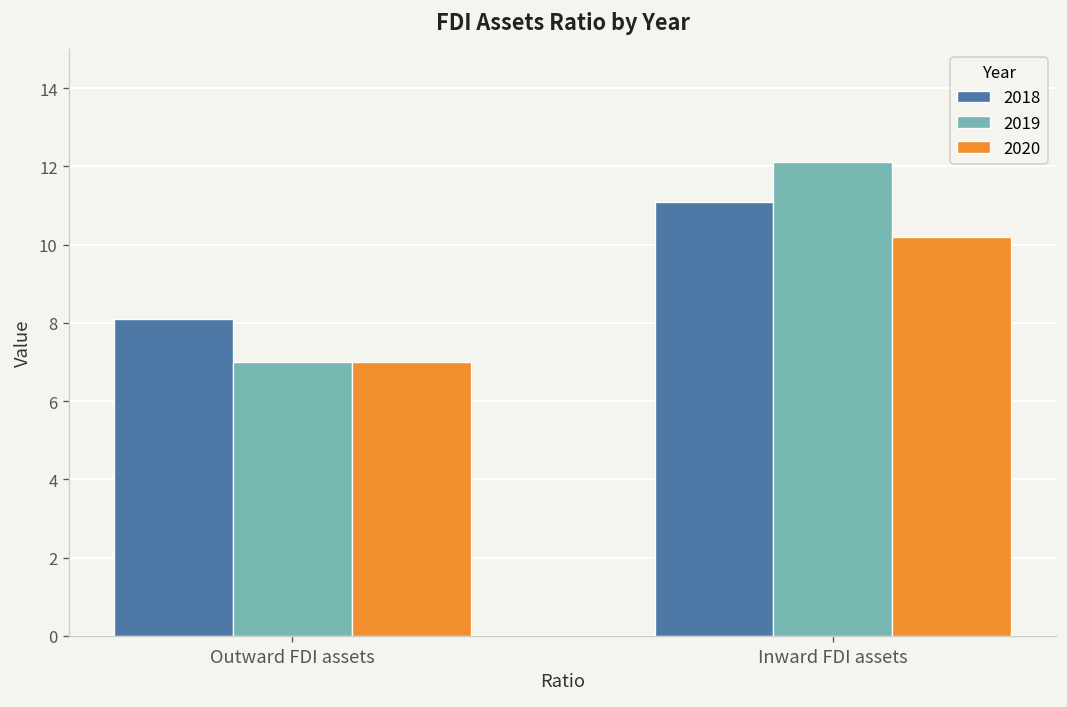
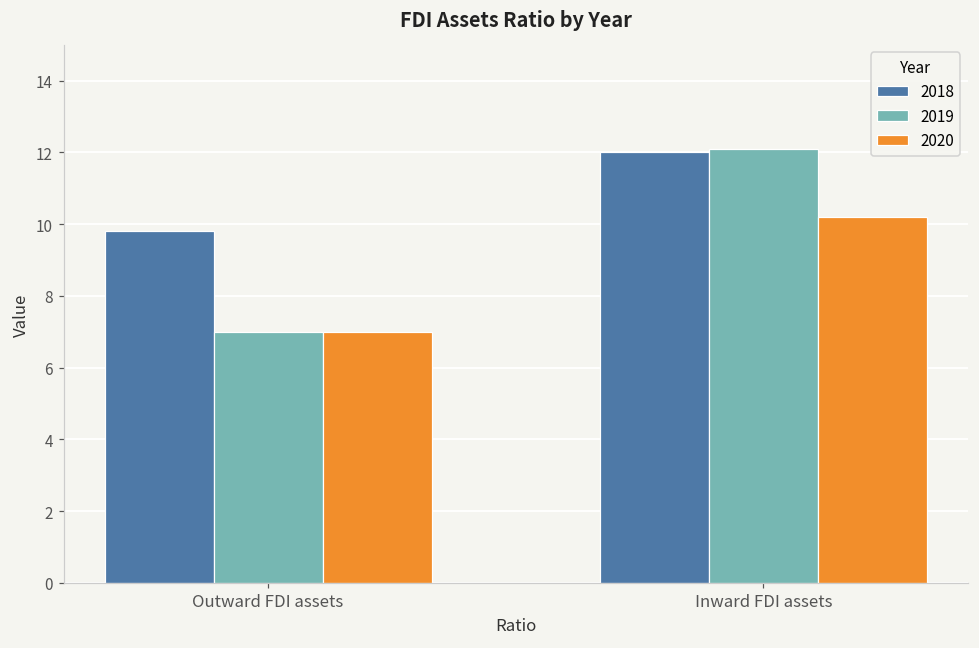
  {
    "2018": {
-     "Outward FDI assets": 8.1,
-     "Inward FDI assets": 11.1
+     "Outward FDI assets": 9.8,
+     "Inward FDI assets": 12.0
    },
    "2019": {
      "Outward FDI assets": 7.0,
      "Inward FDI assets": 12.1
    },
    "2020": {
      "Outward FDI assets": 7.0,
      "Inward FDI assets": 10.2
    }
  }
